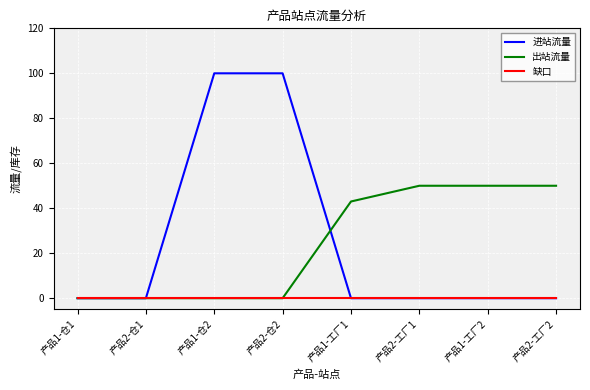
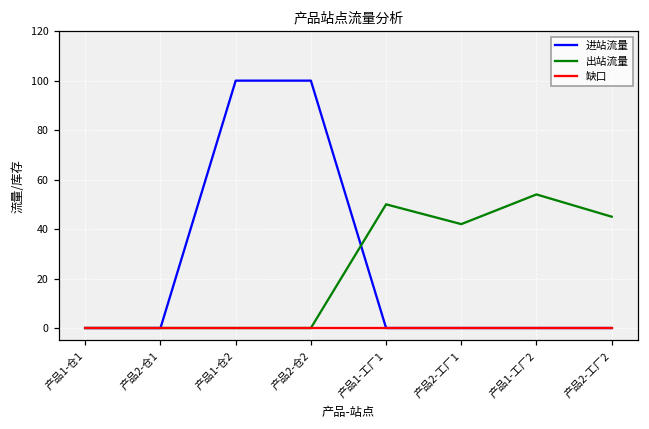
  {
    "进站流量": {
      "产品1-仓2": 100,
      "产品2-仓2": 100
    },
    "出站流量": {
-     "产品1-工厂1": 43,
-     "产品2-工厂1": 50,
-     "产品1-工厂2": 50,
-     "产品2-工厂2": 50
+     "产品1-工厂1": 50,
+     "产品2-工厂1": 42,
+     "产品1-工厂2": 54,
+     "产品2-工厂2": 45
    }
  }
